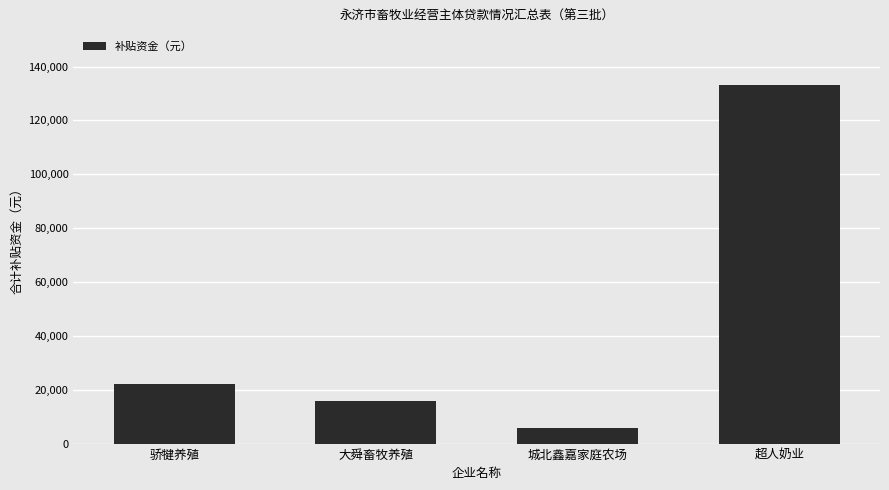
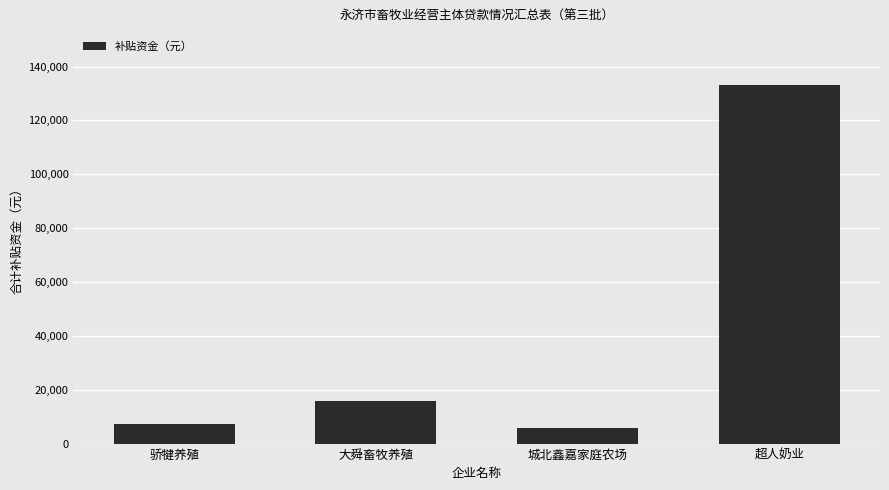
  {
-   "骄犍养殖": "22,000",
+   "骄犍养殖": "7,000",
    "大舜畜牧养殖": "16,000",
    "城北鑫嘉家庭农场": "6,000",
    "超人奶业": "133,000"
  }
